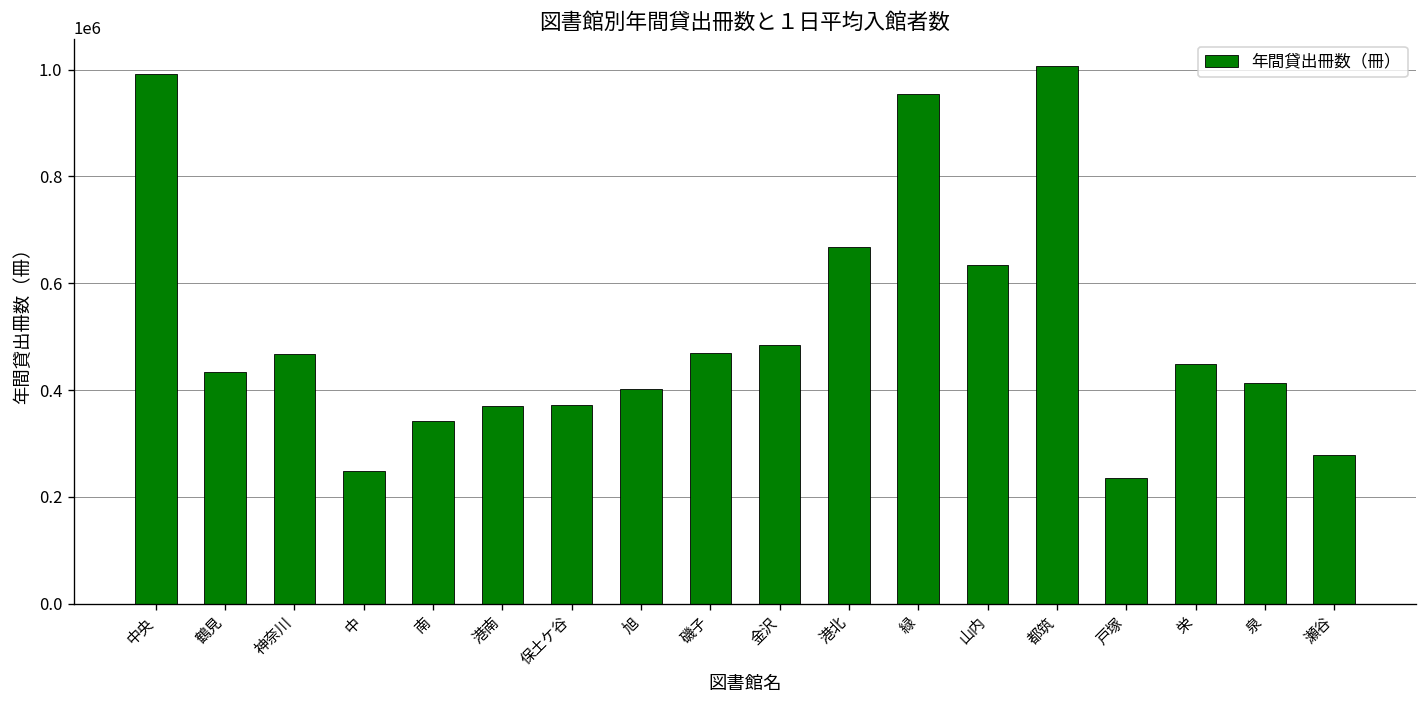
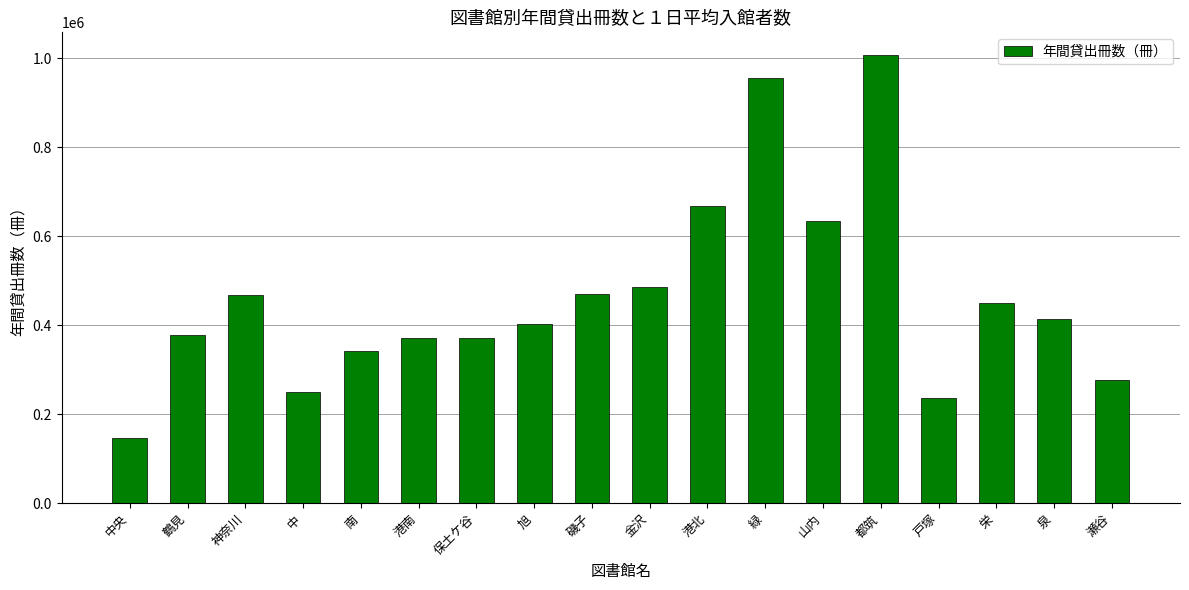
  {
-   "中央": 990000,
-   "鶴見": 430000,
+   "中央": 150000,
+   "鶴見": 380000,
    "神奈川": 470000,
    "中": 250000,
    "南": 340000,
    "港南": 370000,
    "保土ケ谷": 370000,
    "旭": 400000,
    "磯子": 470000,
    "金沢": 480000,
    "港北": 670000,
    "緑": 950000,
    "山内": 630000,
    "都筑": 1010000,
    "戸塚": 240000,
    "栄": 450000,
    "泉": 410000,
    "瀬谷": 280000
  }
